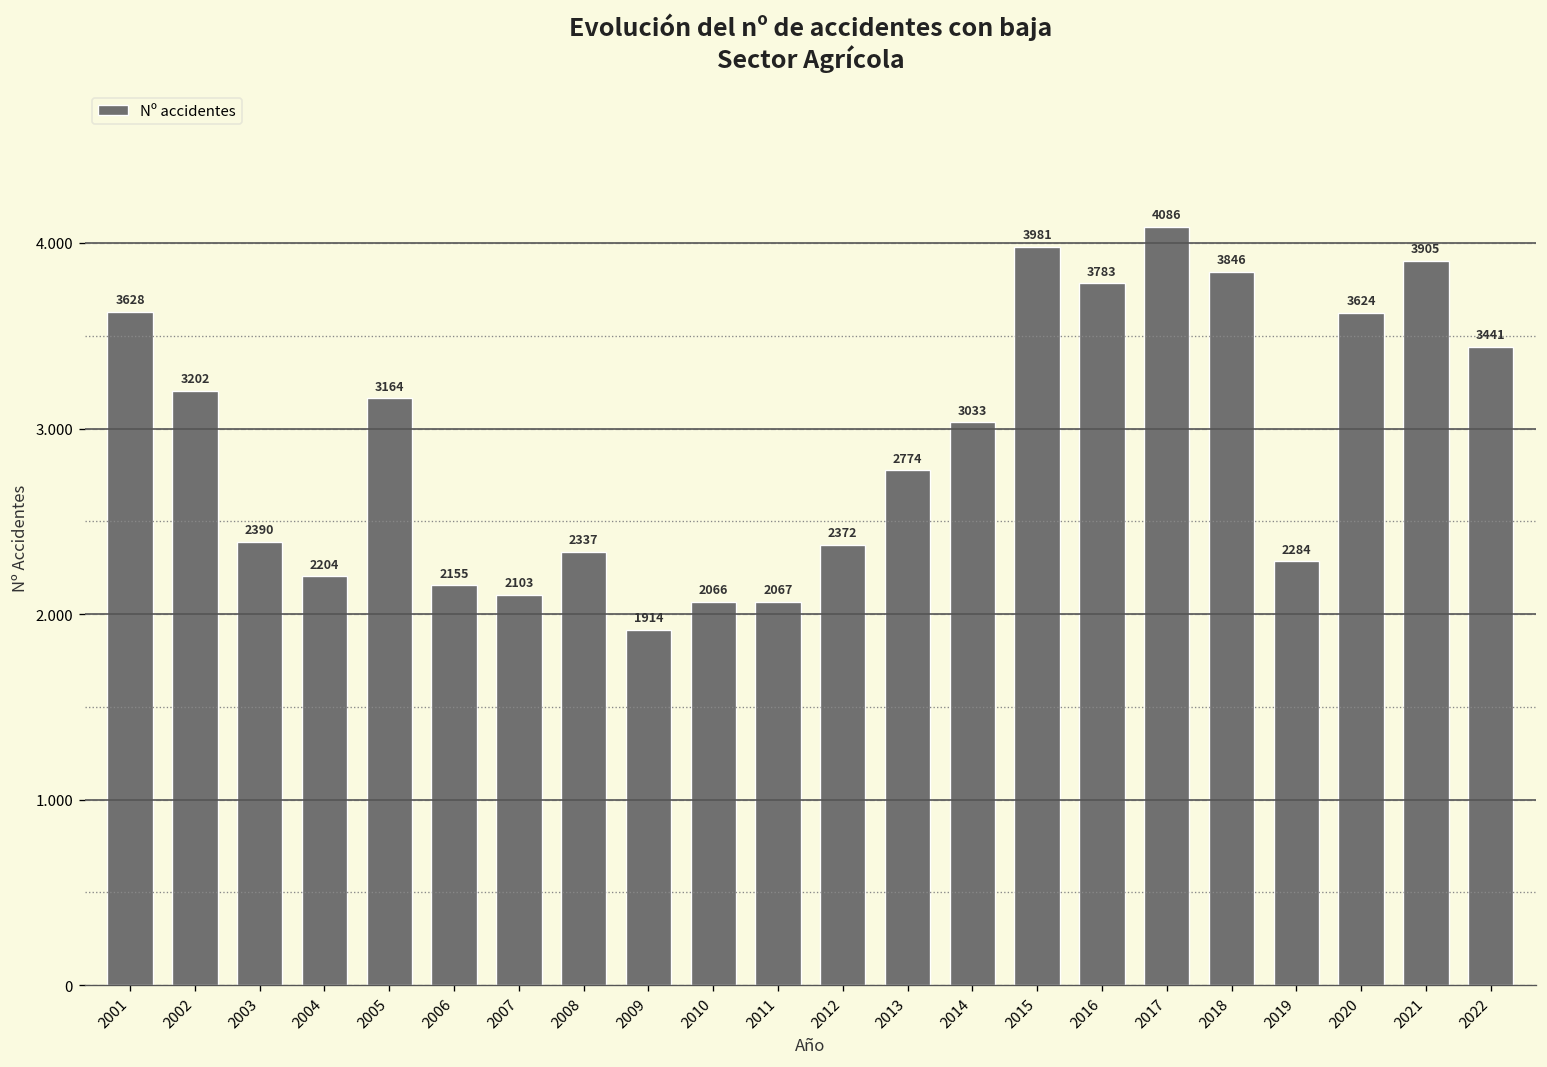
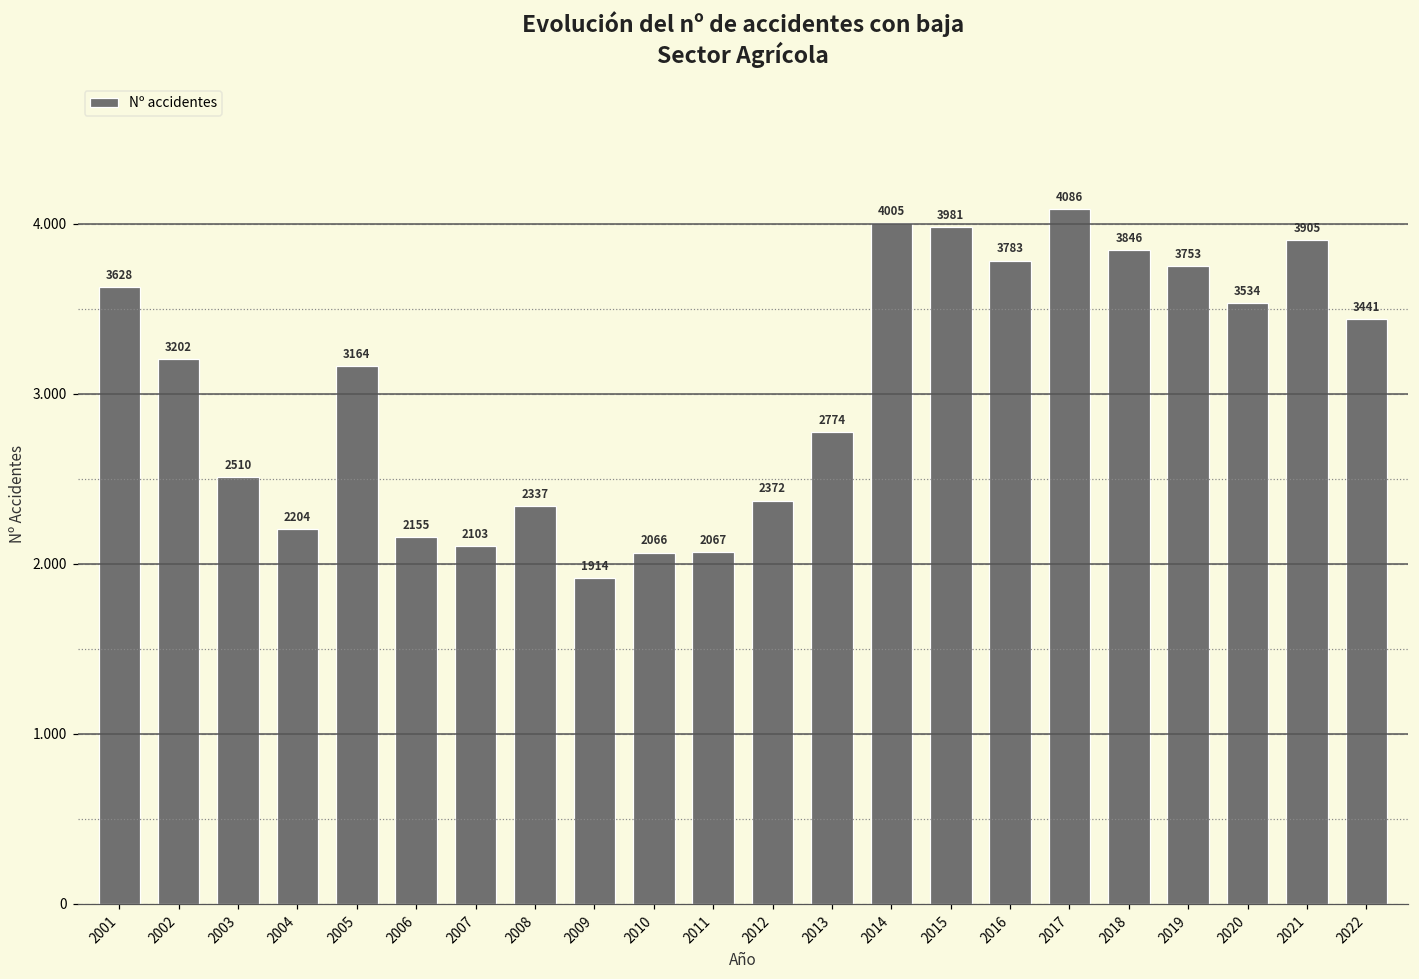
  {
    "2001": 3628,
    "2002": 3202,
-   "2003": 2390,
+   "2003": 2510,
    "2004": 2204,
    "2005": 3164,
    "2006": 2155,
    "2007": 2103,
    "2008": 2337,
    "2009": 1914,
    "2010": 2066,
    "2011": 2067,
    "2012": 2372,
    "2013": 2774,
-   "2014": 3033,
+   "2014": 4005,
    "2015": 3981,
    "2016": 3783,
    "2017": 4086,
    "2018": 3846,
-   "2019": 2284,
-   "2020": 3624,
+   "2019": 3753,
+   "2020": 3534,
    "2021": 3905,
    "2022": 3441
  }
